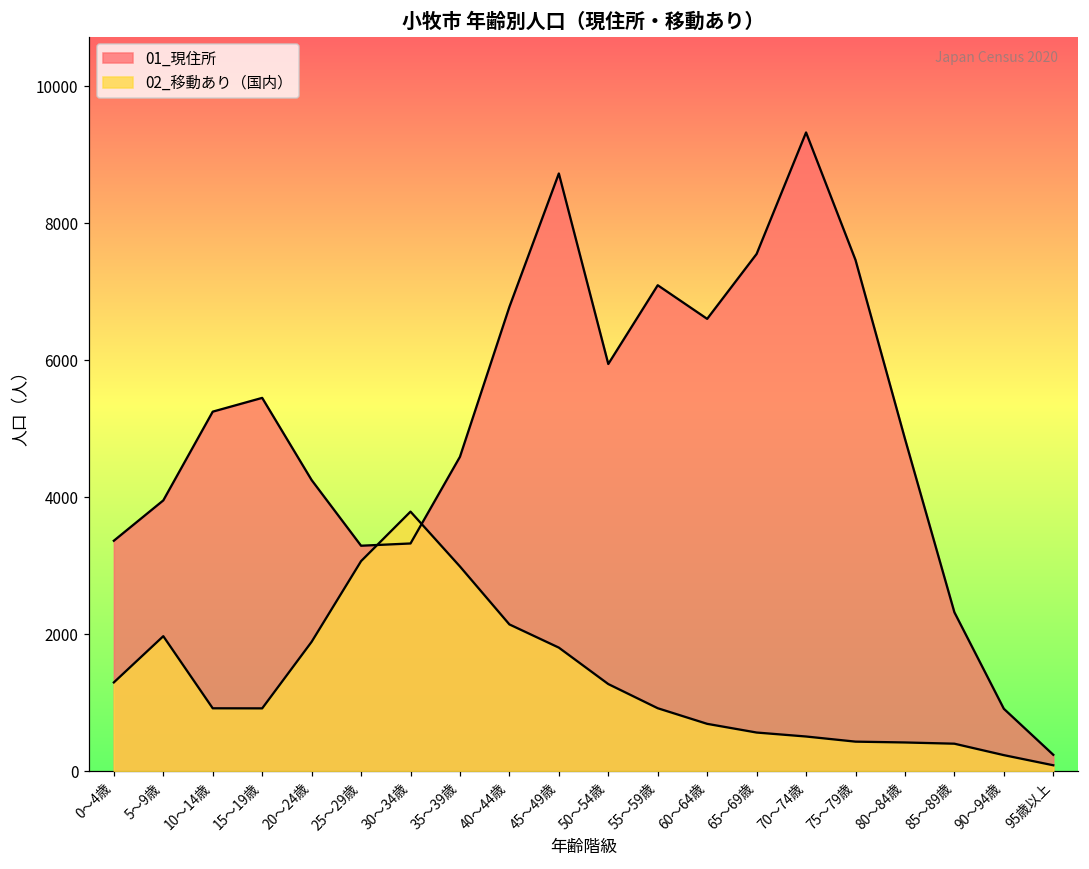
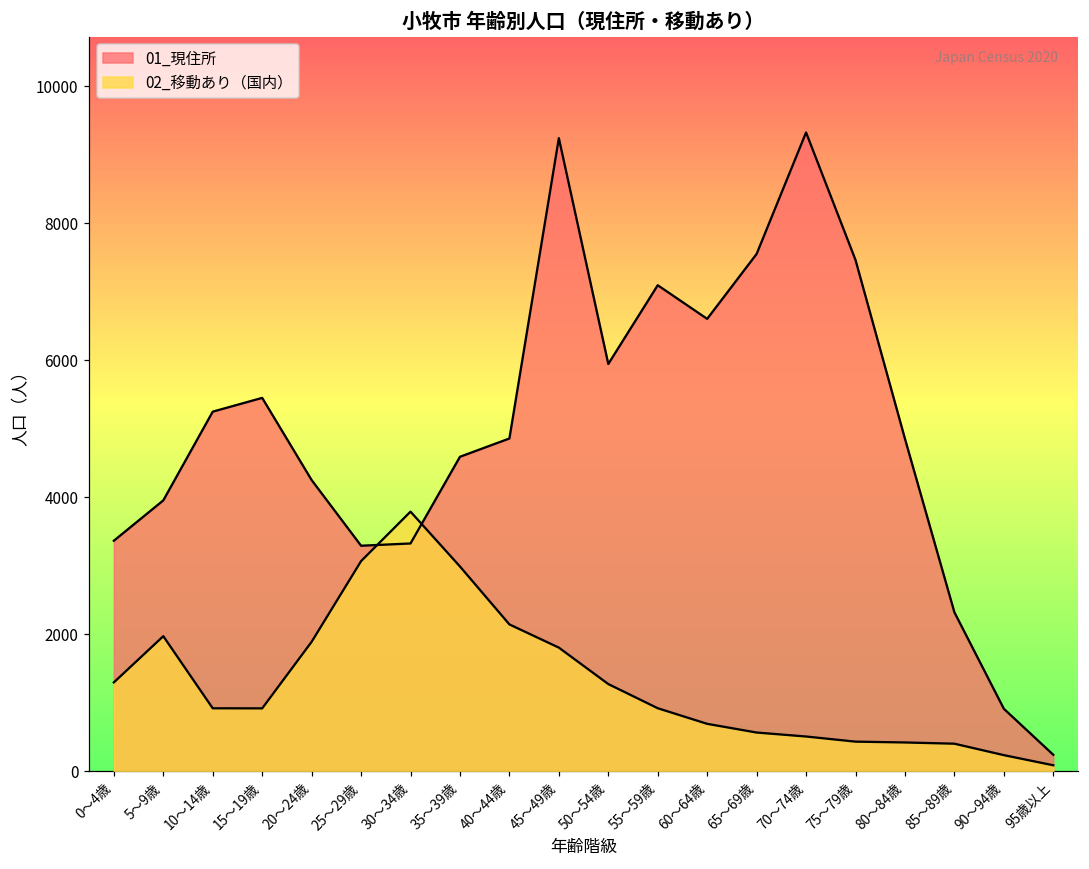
  {
    "01_現住所": {
      "0～4歳": 3400,
      "5～9歳": 4000,
      "10～14歳": 5300,
      "15～19歳": 5500,
      "20～24歳": 4300,
      "25～29歳": 3300,
      "30～34歳": 3300,
      "35～39歳": 4600,
-     "40～44歳": 6800,
-     "45～49歳": 8700,
+     "40～44歳": 4900,
+     "45～49歳": 9200,
      "50～54歳": 5900,
      "55～59歳": 7100,
      "60～64歳": 6600,
      "65～69歳": 7600,
      "70～74歳": 9300,
      "75～79歳": 7500,
      "80～84歳": 4900,
      "85～89歳": 2300,
      "90～94歳": 900,
      "95歳以上": 200
    },
    "02_移動あり（国内）": {
      "0～4歳": 1300,
      "5～9歳": 2000,
      "10～14歳": 900,
      "15～19歳": 900,
      "20～24歳": 1900,
      "25～29歳": 3100,
      "30～34歳": 3800,
      "35～39歳": 3000,
      "40～44歳": 2100,
      "45～49歳": 1800,
      "50～54歳": 1300,
      "55～59歳": 900,
      "60～64歳": 700,
      "65～69歳": 600,
      "70～74歳": 500,
      "75～79歳": 400,
      "80～84歳": 400,
      "85～89歳": 400,
      "90～94歳": 200,
      "95歳以上": 100
    }
  }
